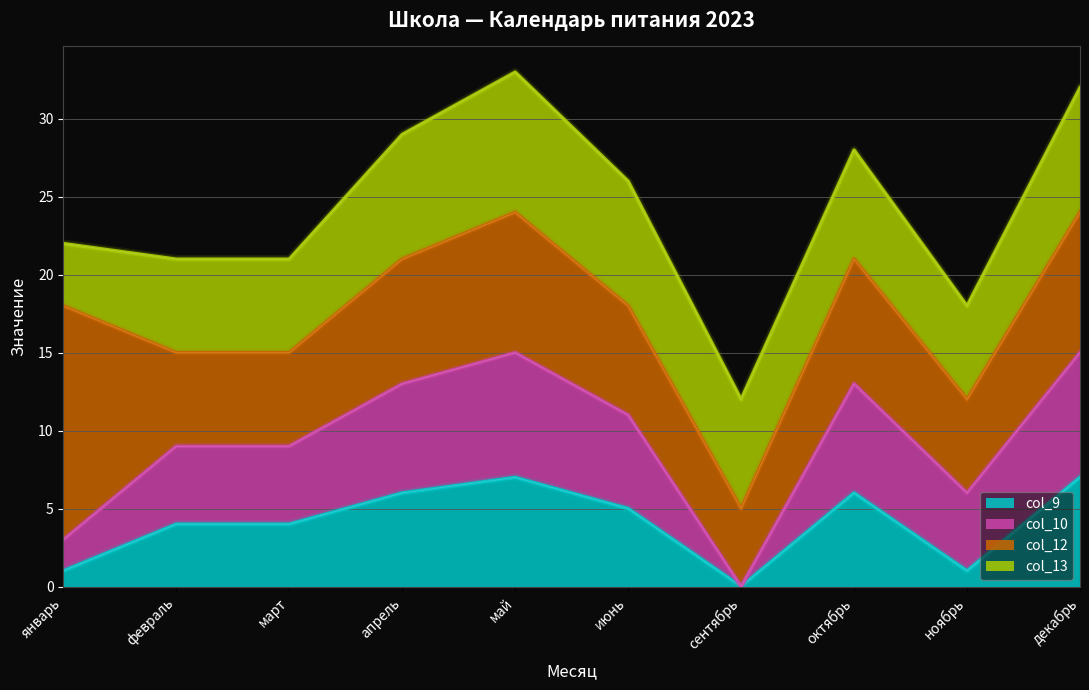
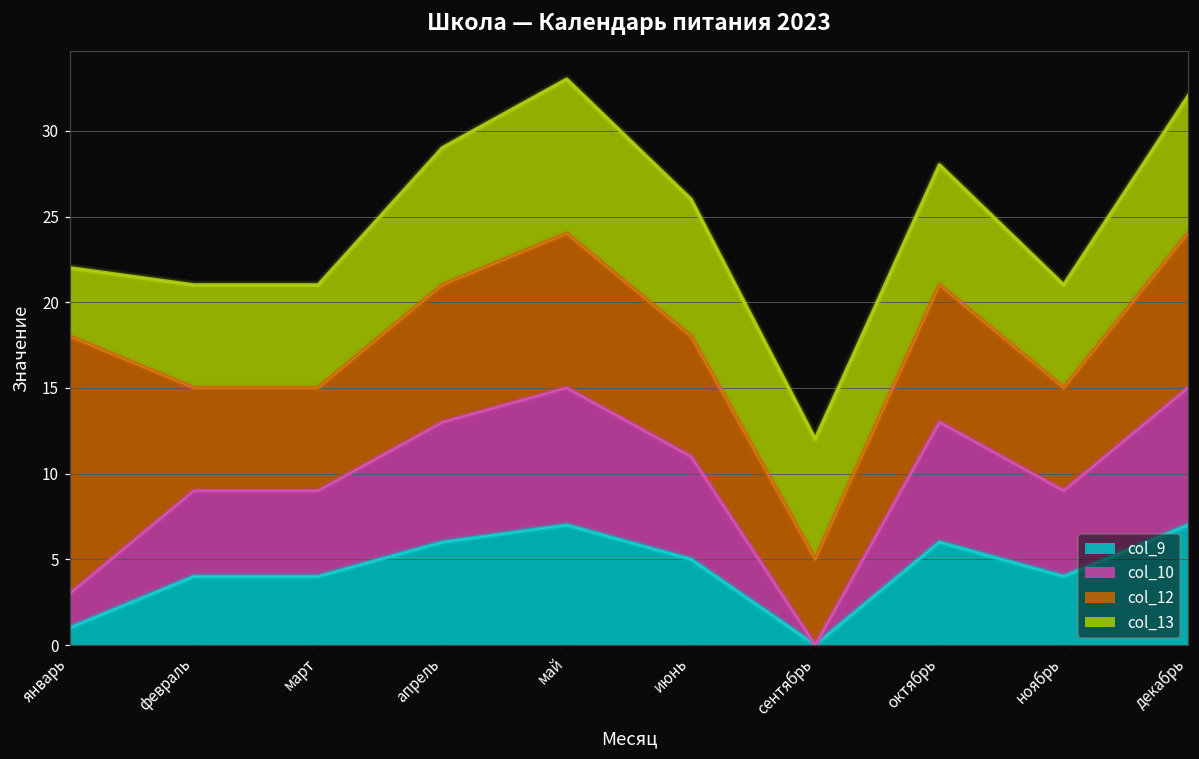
  {
    "col_9": {
      "январь": 1,
      "февраль": 4,
      "март": 4,
      "апрель": 6,
      "май": 7,
      "июнь": 5,
      "октябрь": 6,
-     "ноябрь": 1,
+     "ноябрь": 4,
      "декабрь": 7
    },
    "col_10": {
      "январь": 2,
      "февраль": 5,
      "март": 5,
      "апрель": 7,
      "май": 8,
      "июнь": 6,
      "октябрь": 7,
      "ноябрь": 5,
      "декабрь": 8
    },
    "col_12": {
      "январь": 15,
      "февраль": 6,
      "март": 6,
      "апрель": 8,
      "май": 9,
      "июнь": 7,
      "сентябрь": 5,
      "октябрь": 8,
      "ноябрь": 6,
      "декабрь": 9
    },
    "col_13": {
      "январь": 4,
      "февраль": 6,
      "март": 6,
      "апрель": 8,
      "май": 9,
      "июнь": 8,
      "сентябрь": 7,
      "октябрь": 7,
      "ноябрь": 6,
      "декабрь": 8
    }
  }
